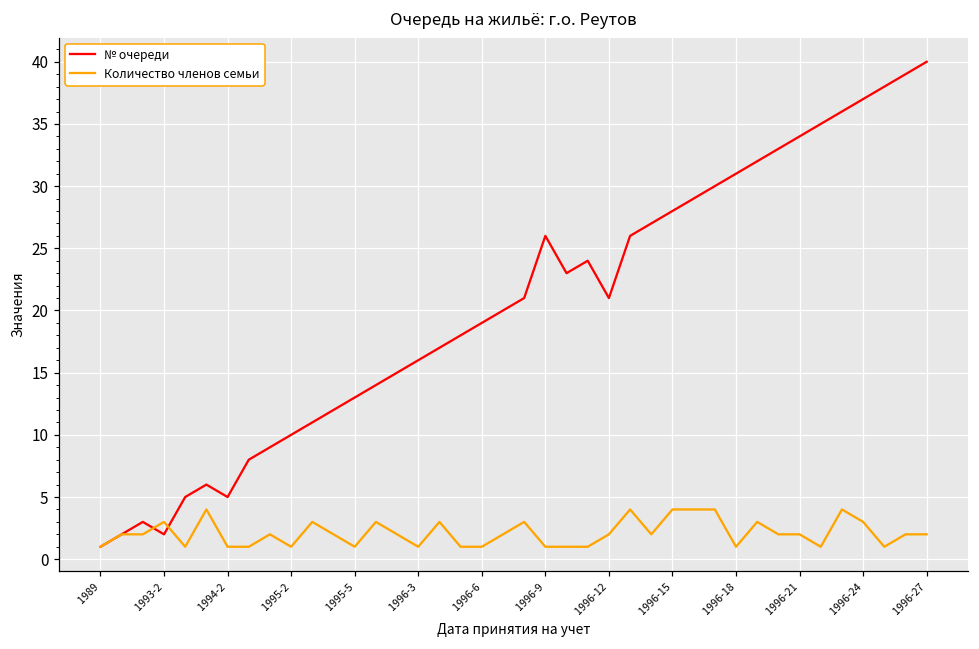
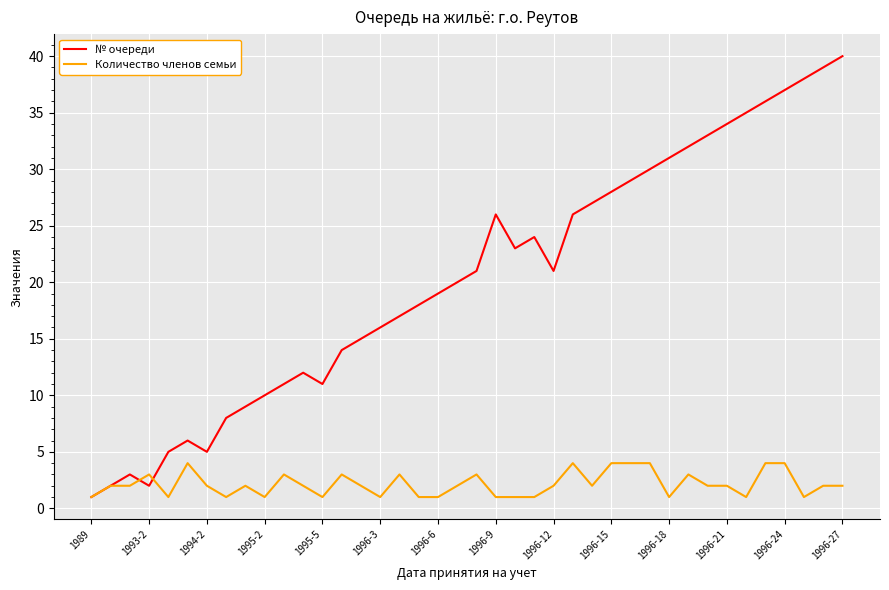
  {
    "№ очереди": {
      "1993-2": 2,
      "1994-2": 5,
      "1995-2": 10,
-     "1995-5": 13,
+     "1995-5": 11,
      "1996-3": 16,
      "1996-6": 19,
      "1996-9": 26,
      "1996-12": 21,
      "1996-15": 28,
      "1996-18": 31,
      "1996-21": 34,
      "1996-24": 37,
      "1996-27": 40
    },
    "Количество членов семьи": {
      "1993-2": 3,
-     "1994-2": 1,
+     "1994-2": 2,
      "1995-2": 1,
      "1995-5": 1,
      "1996-3": 1,
      "1996-6": 1,
      "1996-9": 1,
      "1996-12": 2,
      "1996-15": 4,
      "1996-18": 1,
      "1996-21": 2,
-     "1996-24": 3,
+     "1996-24": 4,
      "1996-27": 2
    }
  }
